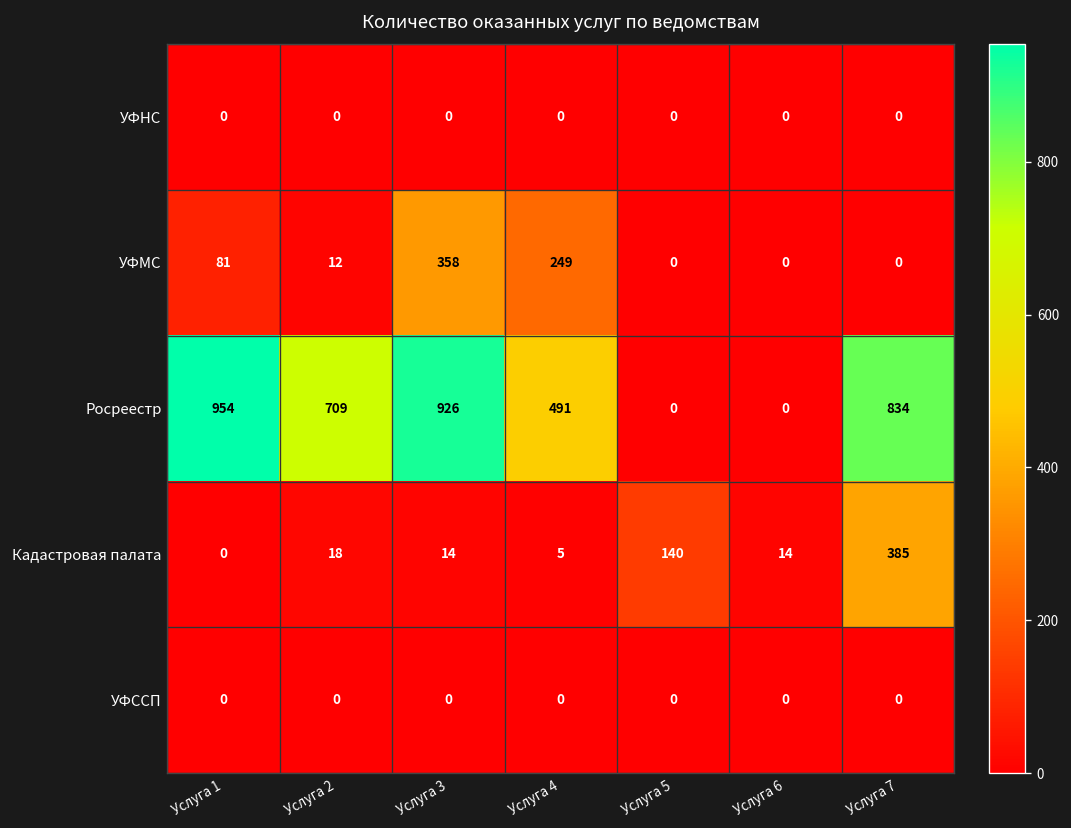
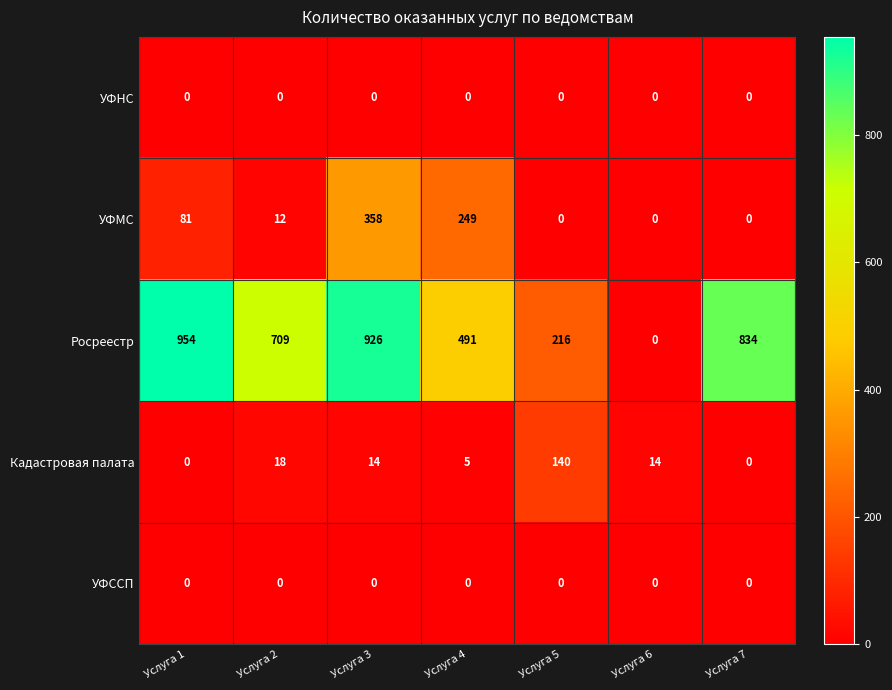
  {
    "УФНС": {
      "Услуга 1": 0,
      "Услуга 2": 0,
      "Услуга 3": 0,
      "Услуга 4": 0,
      "Услуга 5": 0,
      "Услуга 6": 0,
      "Услуга 7": 0
    },
    "УФМС": {
      "Услуга 1": 81,
      "Услуга 2": 12,
      "Услуга 3": 358,
      "Услуга 4": 249,
      "Услуга 5": 0,
      "Услуга 6": 0,
      "Услуга 7": 0
    },
    "Росреестр": {
      "Услуга 1": 954,
      "Услуга 2": 709,
      "Услуга 3": 926,
      "Услуга 4": 491,
-     "Услуга 5": 0,
+     "Услуга 5": 216,
      "Услуга 6": 0,
      "Услуга 7": 834
    },
    "Кадастровая палата": {
      "Услуга 1": 0,
      "Услуга 2": 18,
      "Услуга 3": 14,
      "Услуга 4": 5,
      "Услуга 5": 140,
      "Услуга 6": 14,
-     "Услуга 7": 385
+     "Услуга 7": 0
    },
    "УФССП": {
      "Услуга 1": 0,
      "Услуга 2": 0,
      "Услуга 3": 0,
      "Услуга 4": 0,
      "Услуга 5": 0,
      "Услуга 6": 0,
      "Услуга 7": 0
    }
  }
